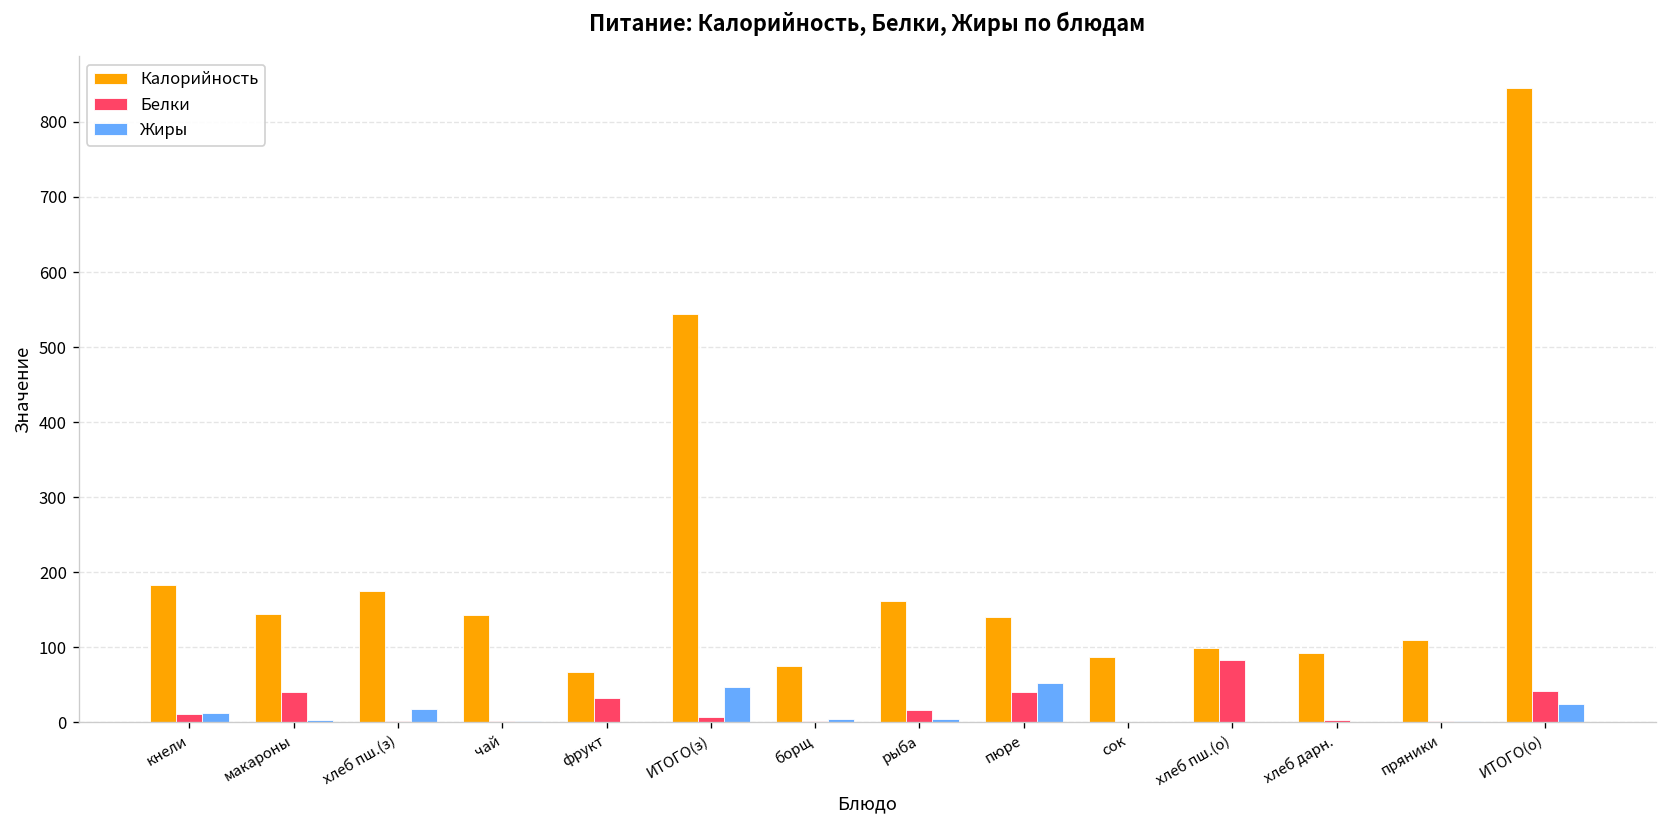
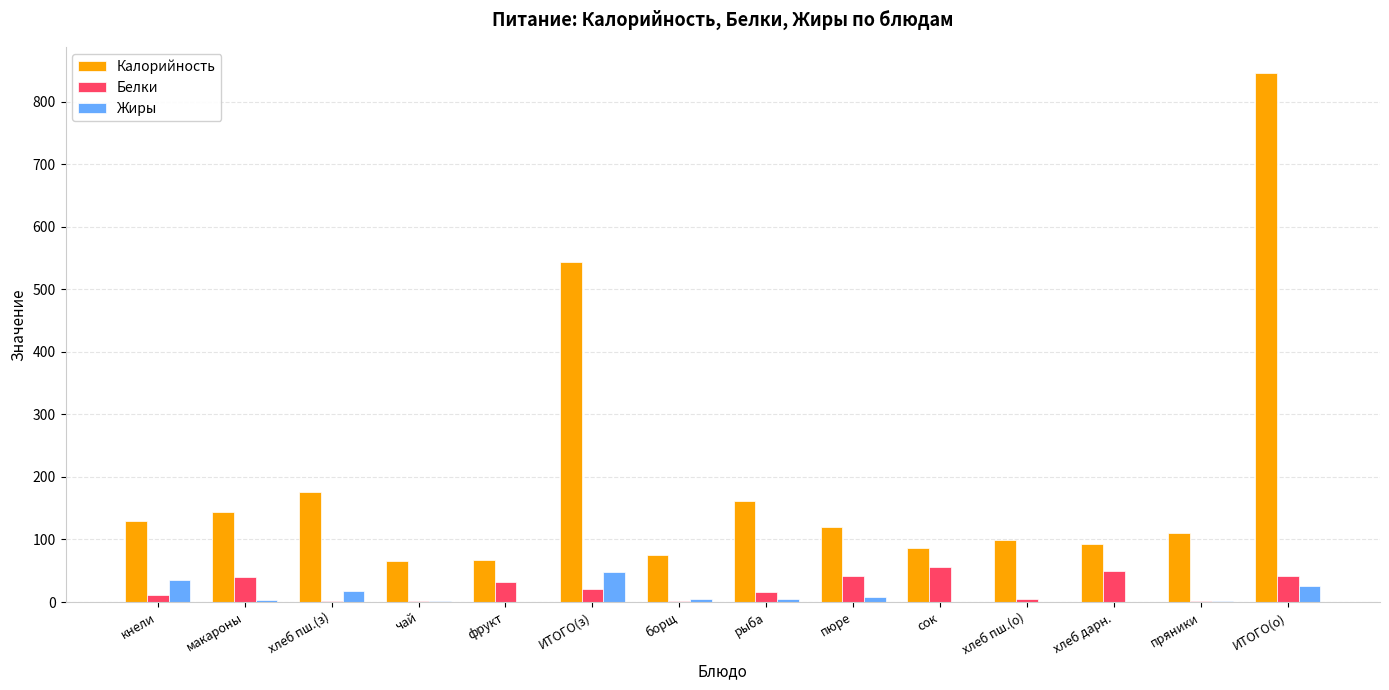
  {
    "Калорийность": {
-     "кнели": 180,
+     "кнели": 130,
      "макароны": 140,
      "хлеб пш.(з)": 180,
-     "чай": 140,
+     "чай": 70,
      "фрукт": 70,
      "ИТОГО(з)": 540,
      "борщ": 80,
      "рыба": 160,
-     "пюре": 140,
+     "пюре": 120,
      "сок": 90,
      "хлеб пш.(о)": 100,
      "хлеб дарн.": 90,
      "пряники": 110,
      "ИТОГО(о)": 850
    },
    "Белки": {
      "кнели": 10,
      "макароны": 40,
      "фрукт": 30,
-     "ИТОГО(з)": 10,
+     "ИТОГО(з)": 20,
      "рыба": 20,
      "пюре": 40,
-     "сок": 0,
-     "хлеб пш.(о)": 80,
-     "хлеб дарн.": 0,
+     "сок": 60,
+     "хлеб пш.(о)": 0,
+     "хлеб дарн.": 50,
      "ИТОГО(о)": 40
    },
    "Жиры": {
-     "кнели": 10,
+     "кнели": 40,
      "хлеб пш.(з)": 20,
      "ИТОГО(з)": 50,
      "борщ": 0,
      "рыба": 0,
-     "пюре": 50,
+     "пюре": 10,
      "ИТОГО(о)": 30
    }
  }
